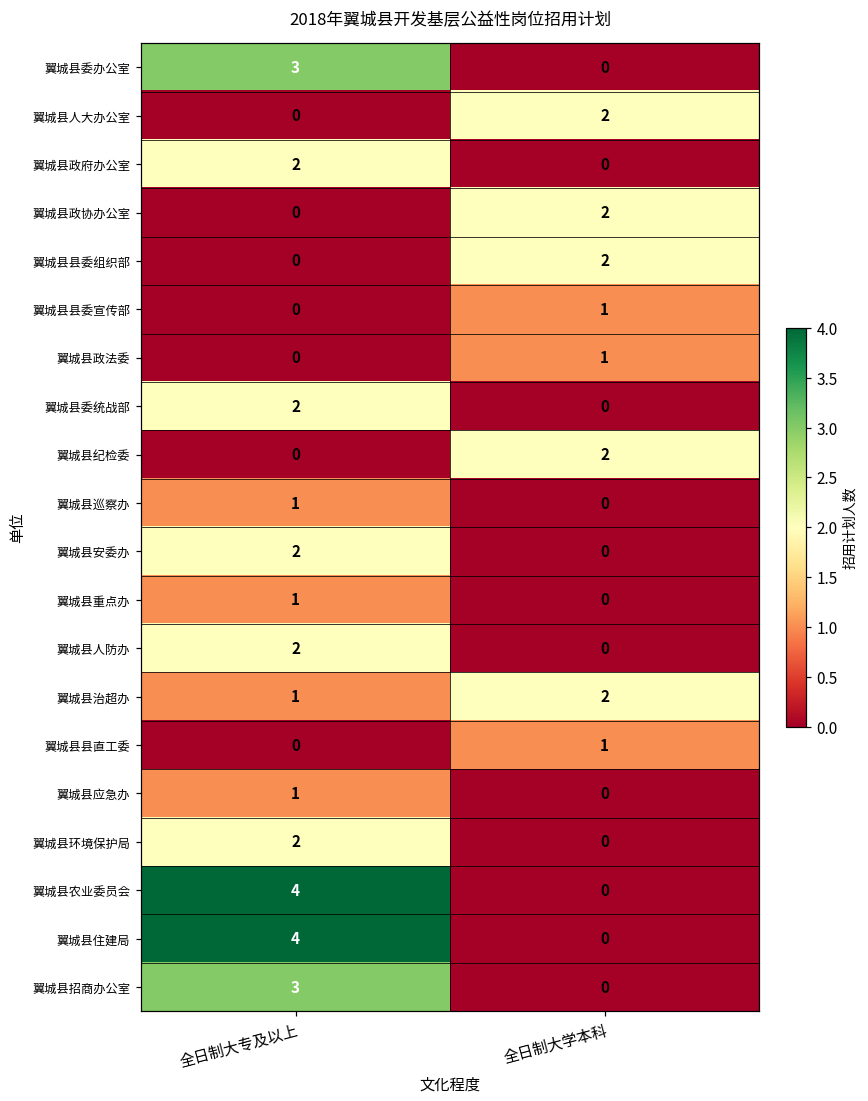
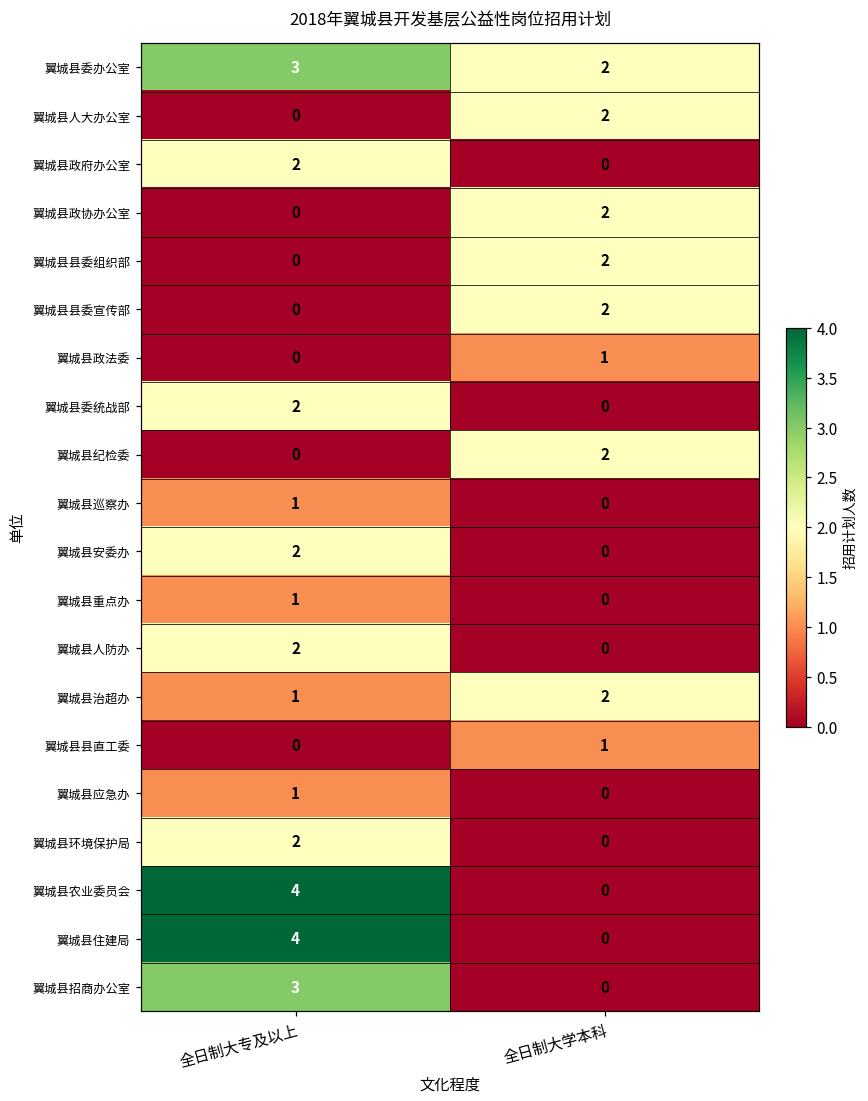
  {
    "翼城县委办公室": {
      "全日制大专及以上": 3,
-     "全日制大学本科": 0
+     "全日制大学本科": 2
    },
    "翼城县人大办公室": {
      "全日制大专及以上": 0,
      "全日制大学本科": 2
    },
    "翼城县政府办公室": {
      "全日制大专及以上": 2,
      "全日制大学本科": 0
    },
    "翼城县政协办公室": {
      "全日制大专及以上": 0,
      "全日制大学本科": 2
    },
    "翼城县县委组织部": {
      "全日制大专及以上": 0,
      "全日制大学本科": 2
    },
    "翼城县县委宣传部": {
      "全日制大专及以上": 0,
-     "全日制大学本科": 1
+     "全日制大学本科": 2
    },
    "翼城县政法委": {
      "全日制大专及以上": 0,
      "全日制大学本科": 1
    },
    "翼城县委统战部": {
      "全日制大专及以上": 2,
      "全日制大学本科": 0
    },
    "翼城县纪检委": {
      "全日制大专及以上": 0,
      "全日制大学本科": 2
    },
    "翼城县巡察办": {
      "全日制大专及以上": 1,
      "全日制大学本科": 0
    },
    "翼城县安委办": {
      "全日制大专及以上": 2,
      "全日制大学本科": 0
    },
    "翼城县重点办": {
      "全日制大专及以上": 1,
      "全日制大学本科": 0
    },
    "翼城县人防办": {
      "全日制大专及以上": 2,
      "全日制大学本科": 0
    },
    "翼城县治超办": {
      "全日制大专及以上": 1,
      "全日制大学本科": 2
    },
    "翼城县县直工委": {
      "全日制大专及以上": 0,
      "全日制大学本科": 1
    },
    "翼城县应急办": {
      "全日制大专及以上": 1,
      "全日制大学本科": 0
    },
    "翼城县环境保护局": {
      "全日制大专及以上": 2,
      "全日制大学本科": 0
    },
    "翼城县农业委员会": {
      "全日制大专及以上": 4,
      "全日制大学本科": 0
    },
    "翼城县住建局": {
      "全日制大专及以上": 4,
      "全日制大学本科": 0
    },
    "翼城县招商办公室": {
      "全日制大专及以上": 3,
      "全日制大学本科": 0
    }
  }
